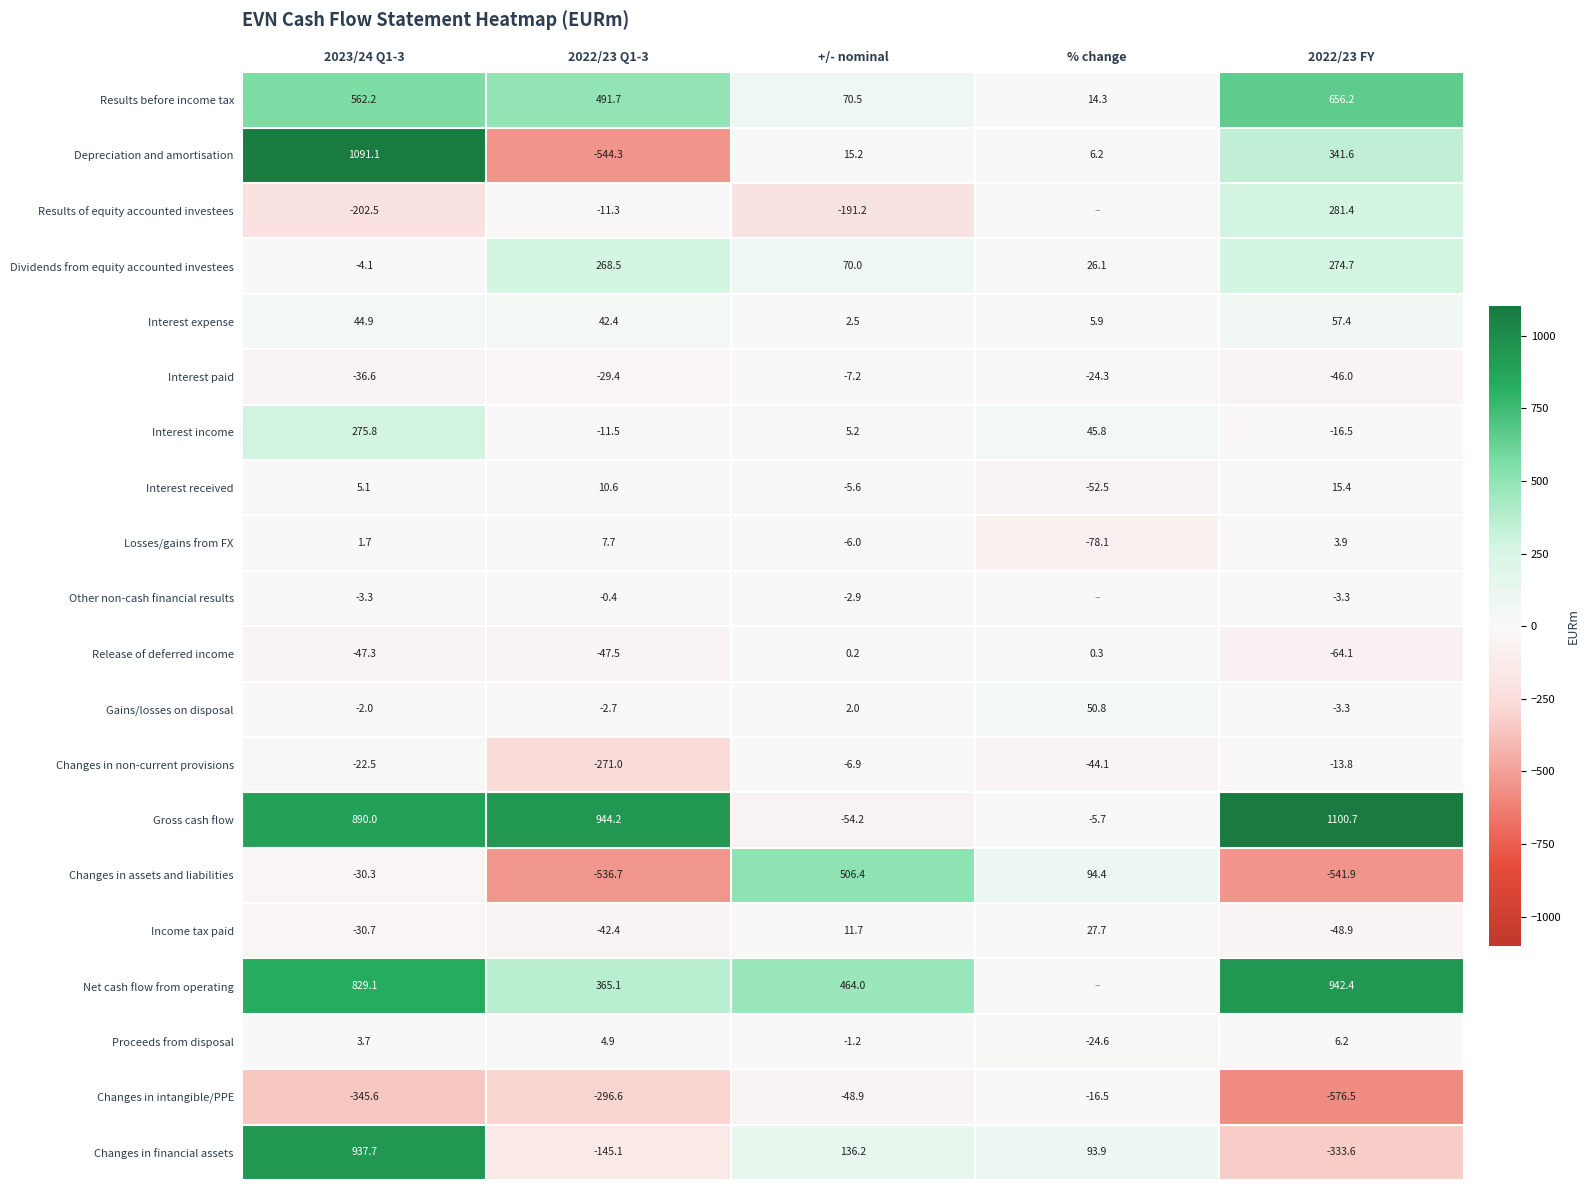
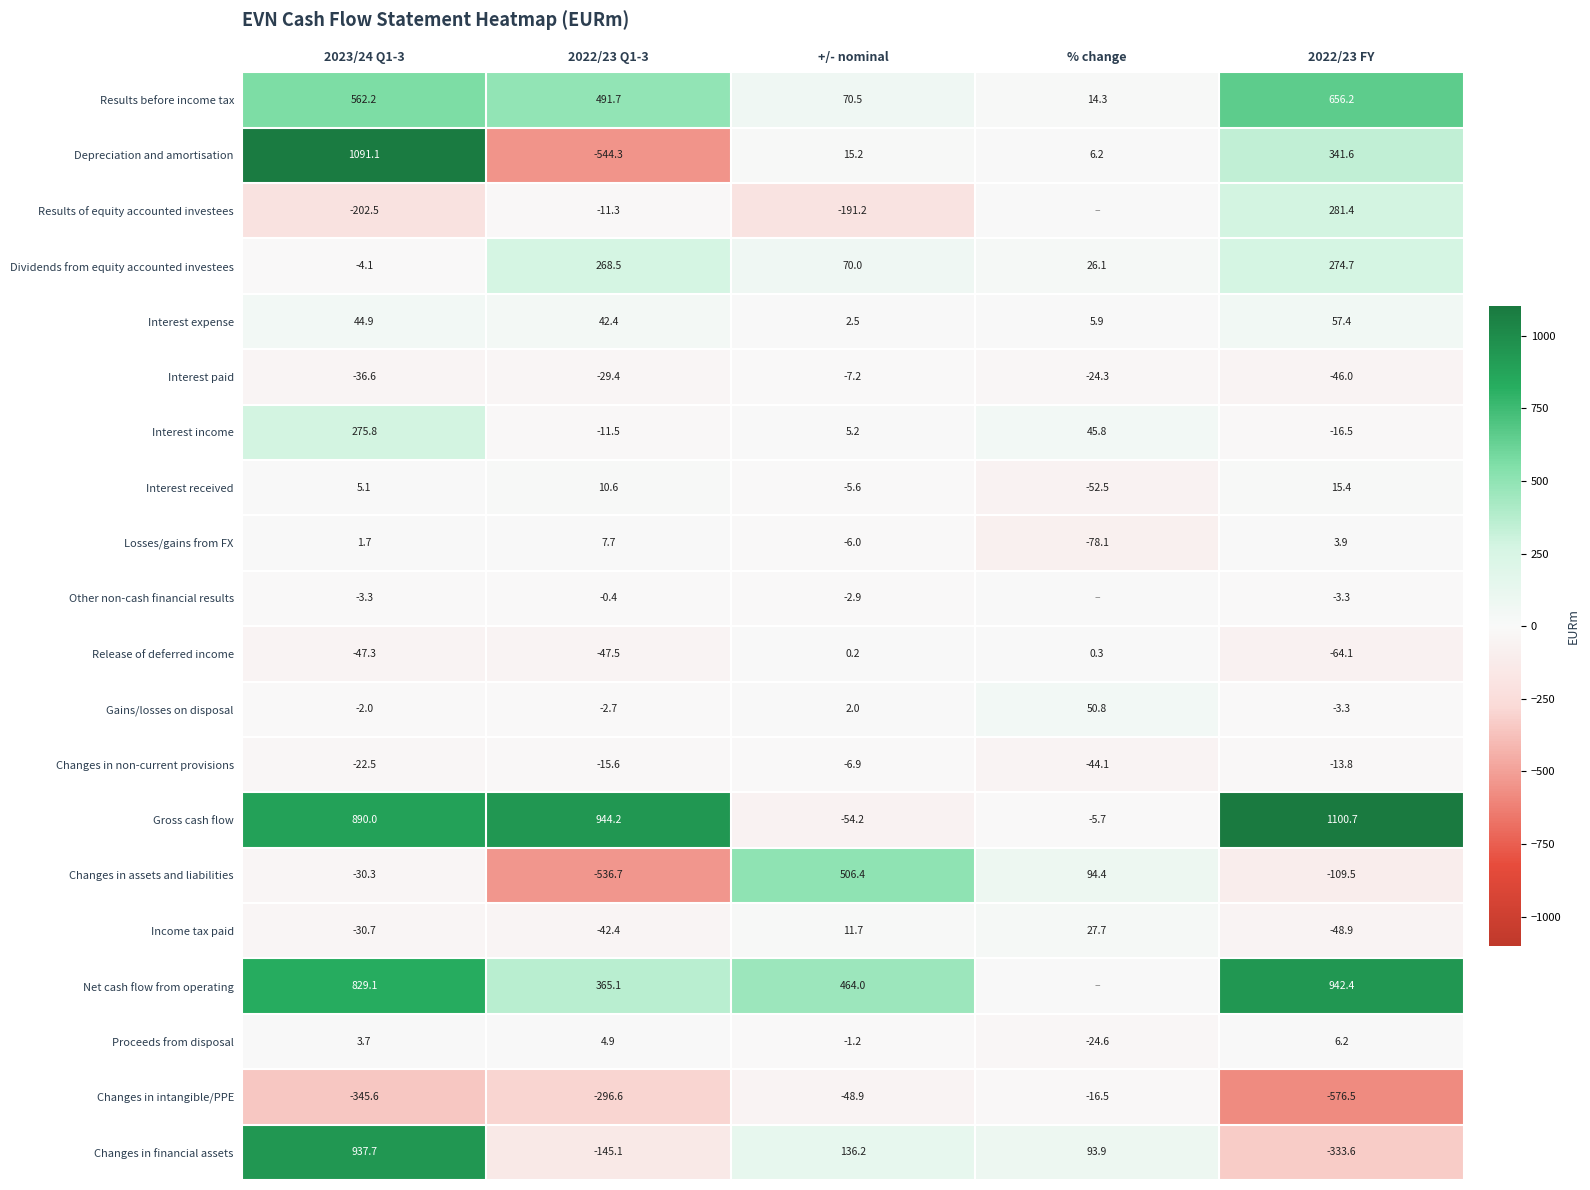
  {
    "Results before income tax": {
      "2023/24 Q1-3": 562.2,
      "2022/23 Q1-3": 491.7,
      "+/- nominal": 70.5,
      "% change": 14.3,
      "2022/23 FY": 656.2
    },
    "Depreciation and amortisation": {
      "2023/24 Q1-3": 1091.1,
      "2022/23 Q1-3": -544.3,
      "+/- nominal": 15.2,
      "% change": 6.2,
      "2022/23 FY": 341.6
    },
    "Results of equity accounted investees": {
      "2023/24 Q1-3": -202.5,
      "2022/23 Q1-3": -11.3,
      "+/- nominal": -191.2,
      "2022/23 FY": 281.4
    },
    "Dividends from equity accounted investees": {
      "2023/24 Q1-3": -4.1,
      "2022/23 Q1-3": 268.5,
      "+/- nominal": 70.0,
      "% change": 26.1,
      "2022/23 FY": 274.7
    },
    "Interest expense": {
      "2023/24 Q1-3": 44.9,
      "2022/23 Q1-3": 42.4,
      "+/- nominal": 2.5,
      "% change": 5.9,
      "2022/23 FY": 57.4
    },
    "Interest paid": {
      "2023/24 Q1-3": -36.6,
      "2022/23 Q1-3": -29.4,
      "+/- nominal": -7.2,
      "% change": -24.3,
      "2022/23 FY": -46.0
    },
    "Interest income": {
      "2023/24 Q1-3": 275.8,
      "2022/23 Q1-3": -11.5,
      "+/- nominal": 5.2,
      "% change": 45.8,
      "2022/23 FY": -16.5
    },
    "Interest received": {
      "2023/24 Q1-3": 5.1,
      "2022/23 Q1-3": 10.6,
      "+/- nominal": -5.6,
      "% change": -52.5,
      "2022/23 FY": 15.4
    },
    "Losses/gains from FX": {
      "2023/24 Q1-3": 1.7,
      "2022/23 Q1-3": 7.7,
      "+/- nominal": -6.0,
      "% change": -78.1,
      "2022/23 FY": 3.9
    },
    "Other non-cash financial results": {
      "2023/24 Q1-3": -3.3,
      "2022/23 Q1-3": -0.4,
      "+/- nominal": -2.9,
      "2022/23 FY": -3.3
    },
    "Release of deferred income": {
      "2023/24 Q1-3": -47.3,
      "2022/23 Q1-3": -47.5,
      "+/- nominal": 0.2,
      "% change": 0.3,
      "2022/23 FY": -64.1
    },
    "Gains/losses on disposal": {
      "2023/24 Q1-3": -2.0,
      "2022/23 Q1-3": -2.7,
      "+/- nominal": 2.0,
      "% change": 50.8,
      "2022/23 FY": -3.3
    },
    "Changes in non-current provisions": {
      "2023/24 Q1-3": -22.5,
-     "2022/23 Q1-3": -271.0,
+     "2022/23 Q1-3": -15.6,
      "+/- nominal": -6.9,
      "% change": -44.1,
      "2022/23 FY": -13.8
    },
    "Gross cash flow": {
      "2023/24 Q1-3": 890.0,
      "2022/23 Q1-3": 944.2,
      "+/- nominal": -54.2,
      "% change": -5.7,
      "2022/23 FY": 1100.7
    },
    "Changes in assets and liabilities": {
      "2023/24 Q1-3": -30.3,
      "2022/23 Q1-3": -536.7,
      "+/- nominal": 506.4,
      "% change": 94.4,
-     "2022/23 FY": -541.9
+     "2022/23 FY": -109.5
    },
    "Income tax paid": {
      "2023/24 Q1-3": -30.7,
      "2022/23 Q1-3": -42.4,
      "+/- nominal": 11.7,
      "% change": 27.7,
      "2022/23 FY": -48.9
    },
    "Net cash flow from operating": {
      "2023/24 Q1-3": 829.1,
      "2022/23 Q1-3": 365.1,
      "+/- nominal": 464.0,
      "2022/23 FY": 942.4
    },
    "Proceeds from disposal": {
      "2023/24 Q1-3": 3.7,
      "2022/23 Q1-3": 4.9,
      "+/- nominal": -1.2,
      "% change": -24.6,
      "2022/23 FY": 6.2
    },
    "Changes in intangible/PPE": {
      "2023/24 Q1-3": -345.6,
      "2022/23 Q1-3": -296.6,
      "+/- nominal": -48.9,
      "% change": -16.5,
      "2022/23 FY": -576.5
    },
    "Changes in financial assets": {
      "2023/24 Q1-3": 937.7,
      "2022/23 Q1-3": -145.1,
      "+/- nominal": 136.2,
      "% change": 93.9,
      "2022/23 FY": -333.6
    }
  }
